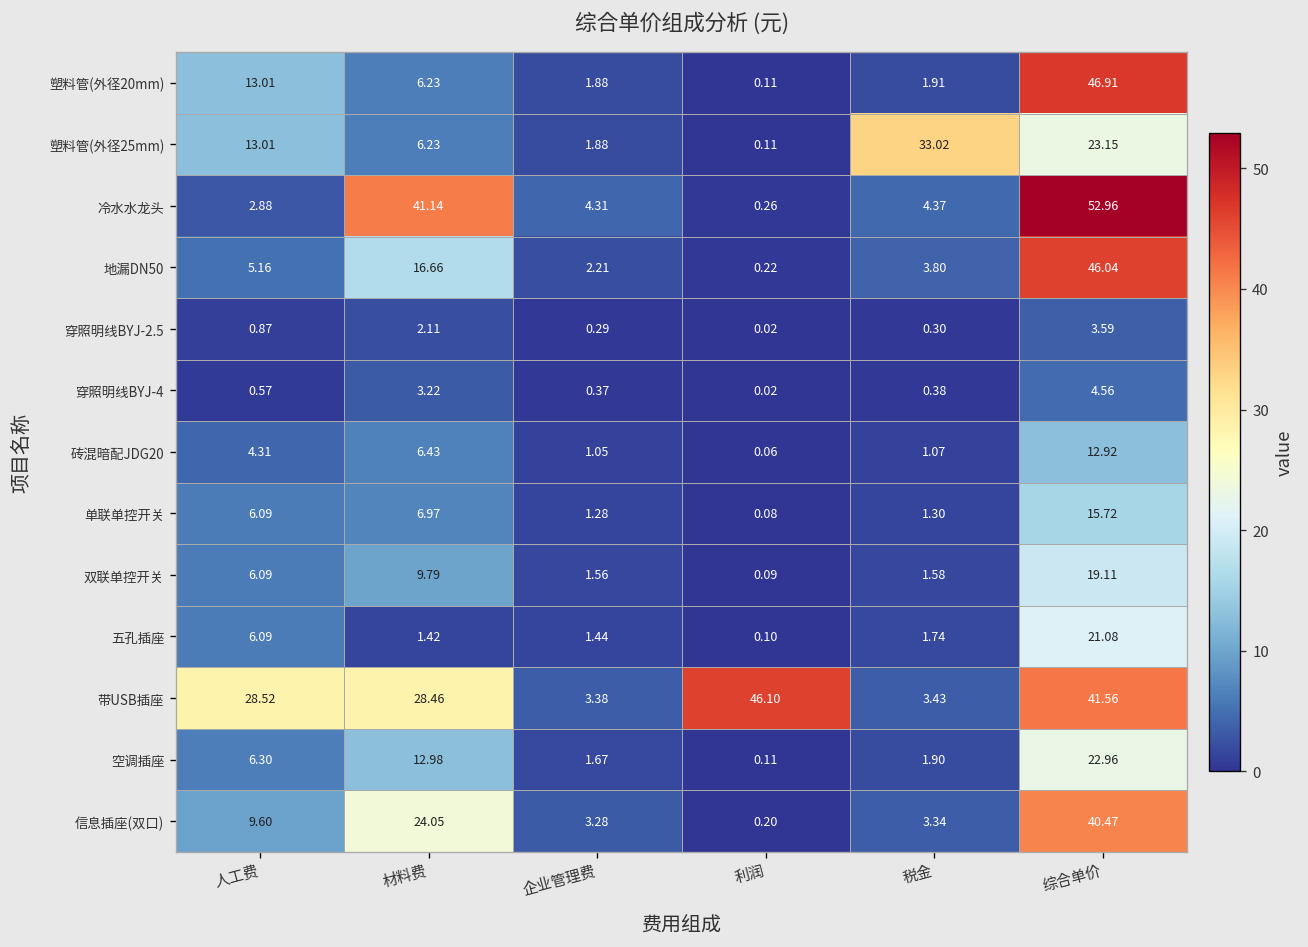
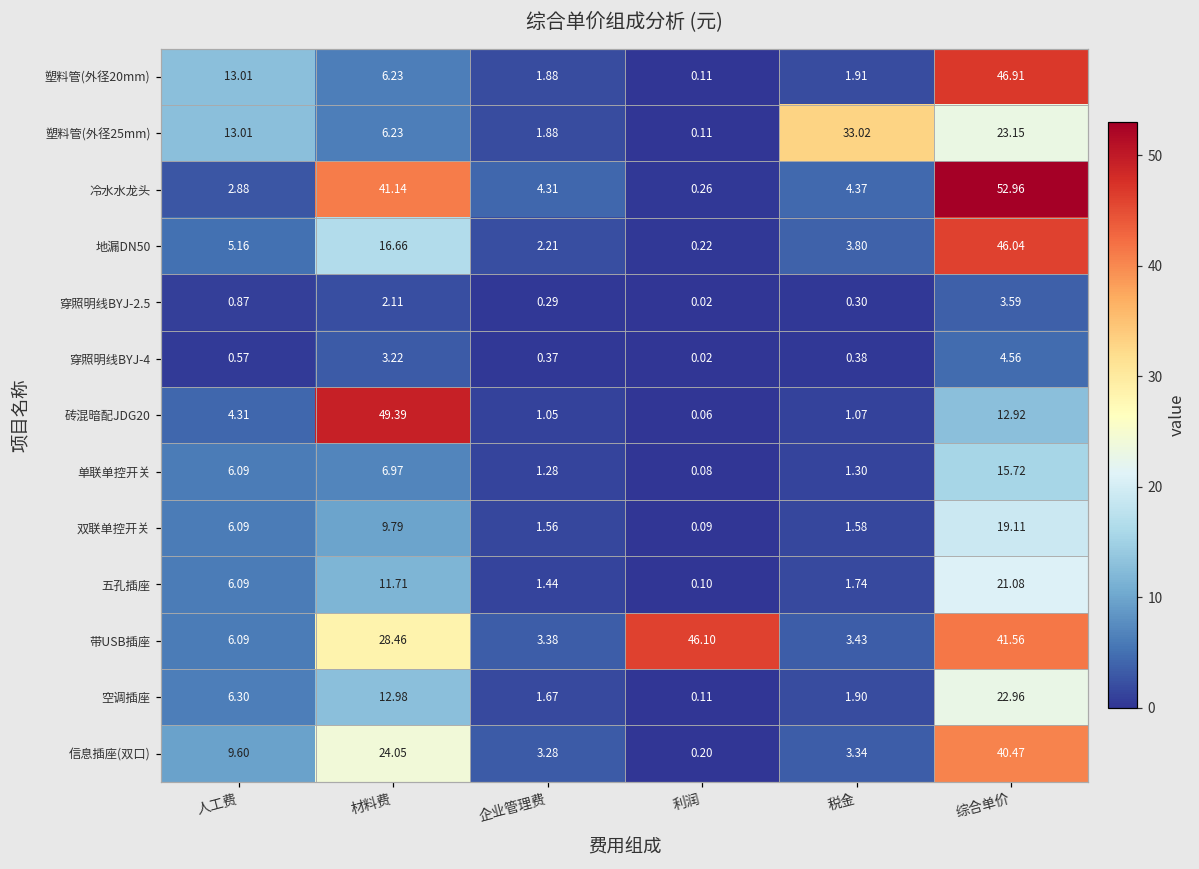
  {
    "塑料管(外径20mm)": {
      "人工费": 13.01,
      "材料费": 6.23,
      "企业管理费": 1.88,
      "利润": 0.11,
      "税金": 1.91,
      "综合单价": 46.91
    },
    "塑料管(外径25mm)": {
      "人工费": 13.01,
      "材料费": 6.23,
      "企业管理费": 1.88,
      "利润": 0.11,
      "税金": 33.02,
      "综合单价": 23.15
    },
    "冷水水龙头": {
      "人工费": 2.88,
      "材料费": 41.14,
      "企业管理费": 4.31,
      "利润": 0.26,
      "税金": 4.37,
      "综合单价": 52.96
    },
    "地漏DN50": {
      "人工费": 5.16,
      "材料费": 16.66,
      "企业管理费": 2.21,
      "利润": 0.22,
      "税金": 3.80,
      "综合单价": 46.04
    },
    "穿照明线BYJ-2.5": {
      "人工费": 0.87,
      "材料费": 2.11,
      "企业管理费": 0.29,
      "利润": 0.02,
      "税金": 0.30,
      "综合单价": 3.59
    },
    "穿照明线BYJ-4": {
      "人工费": 0.57,
      "材料费": 3.22,
      "企业管理费": 0.37,
      "利润": 0.02,
      "税金": 0.38,
      "综合单价": 4.56
    },
    "砖混暗配JDG20": {
      "人工费": 4.31,
-     "材料费": 6.43,
+     "材料费": 49.39,
      "企业管理费": 1.05,
      "利润": 0.06,
      "税金": 1.07,
      "综合单价": 12.92
    },
    "单联单控开关": {
      "人工费": 6.09,
      "材料费": 6.97,
      "企业管理费": 1.28,
      "利润": 0.08,
      "税金": 1.30,
      "综合单价": 15.72
    },
    "双联单控开关": {
      "人工费": 6.09,
      "材料费": 9.79,
      "企业管理费": 1.56,
      "利润": 0.09,
      "税金": 1.58,
      "综合单价": 19.11
    },
    "五孔插座": {
      "人工费": 6.09,
-     "材料费": 1.42,
+     "材料费": 11.71,
      "企业管理费": 1.44,
      "利润": 0.10,
      "税金": 1.74,
      "综合单价": 21.08
    },
    "带USB插座": {
-     "人工费": 28.52,
+     "人工费": 6.09,
      "材料费": 28.46,
      "企业管理费": 3.38,
      "利润": 46.10,
      "税金": 3.43,
      "综合单价": 41.56
    },
    "空调插座": {
      "人工费": 6.30,
      "材料费": 12.98,
      "企业管理费": 1.67,
      "利润": 0.11,
      "税金": 1.90,
      "综合单价": 22.96
    },
    "信息插座(双口)": {
      "人工费": 9.60,
      "材料费": 24.05,
      "企业管理费": 3.28,
      "利润": 0.20,
      "税金": 3.34,
      "综合单价": 40.47
    }
  }
